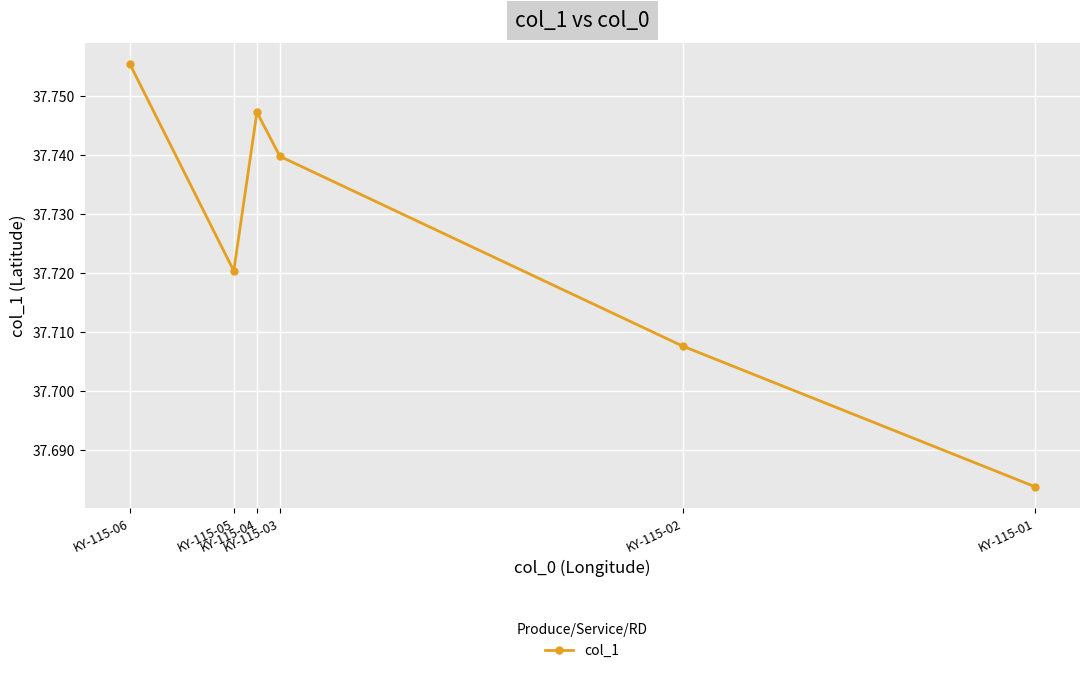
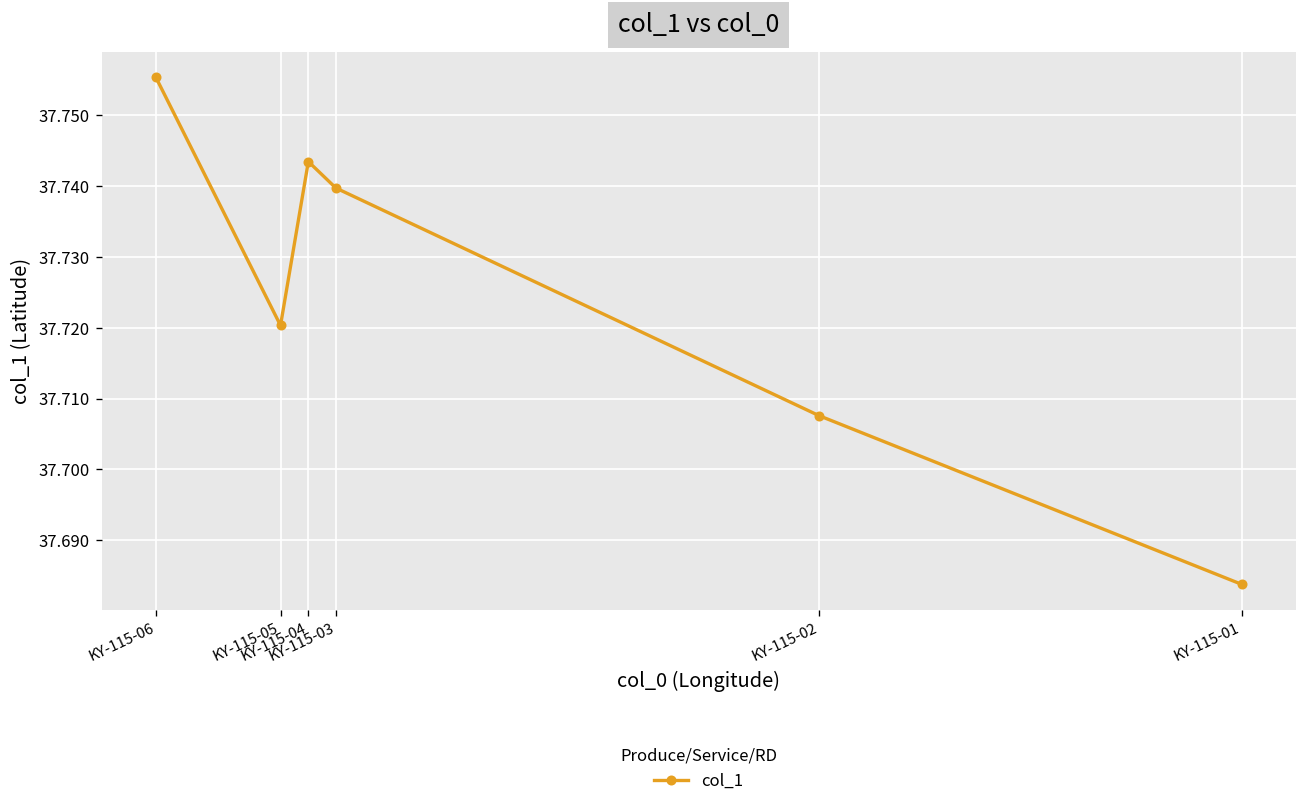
  {
    "KY-115-06": 37.755,
    "KY-115-05": 37.720,
-   "KY-115-04": 37.747,
+   "KY-115-04": 37.743,
    "KY-115-03": 37.740,
    "KY-115-02": 37.708,
    "KY-115-01": 37.684
  }
